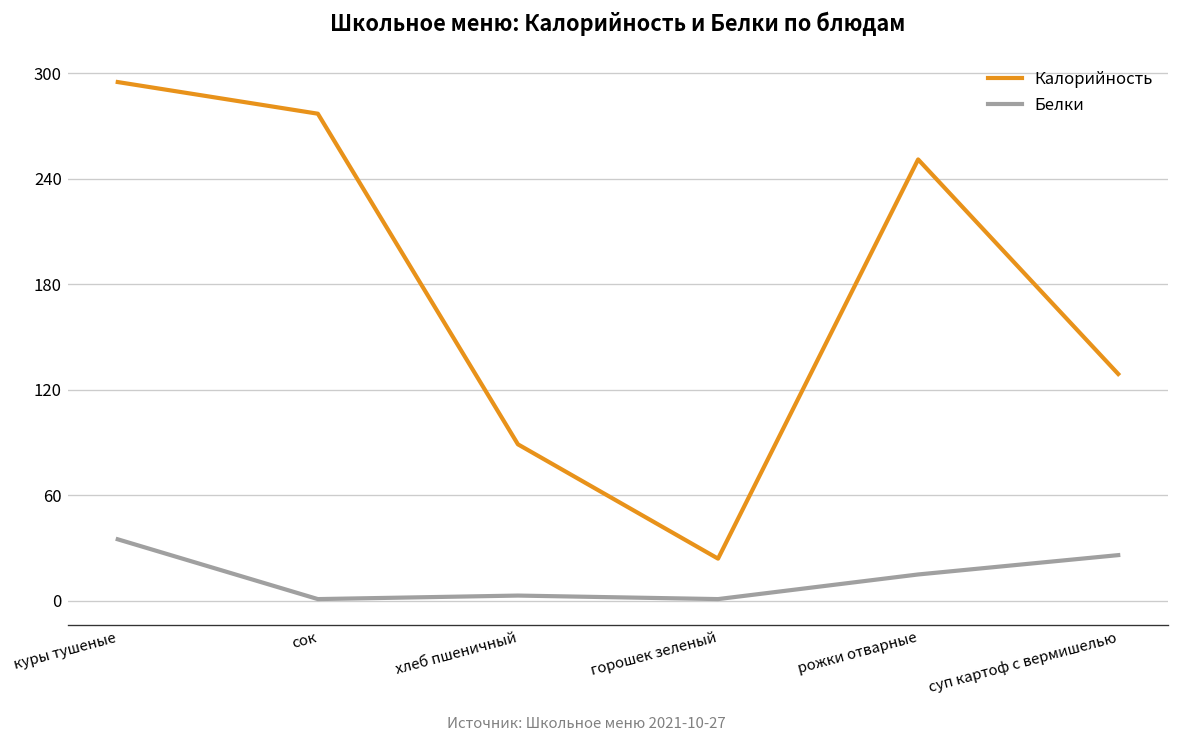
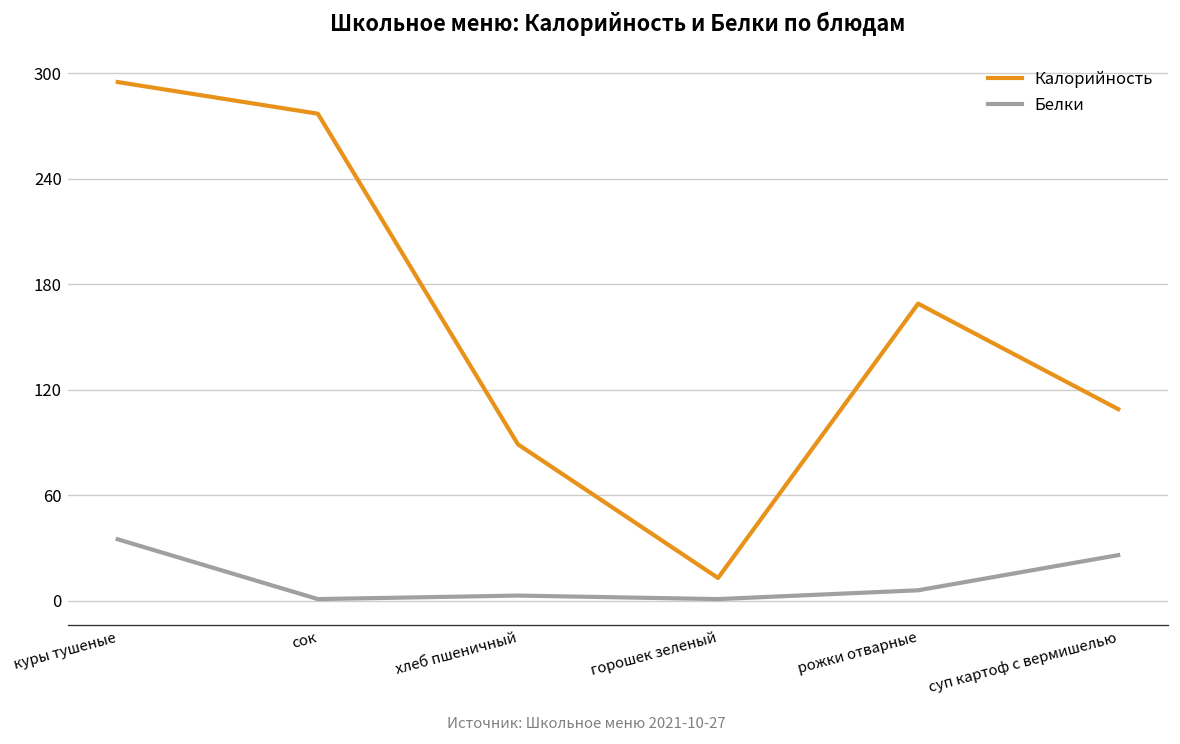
  {
    "Калорийность": {
      "куры тушеные": 295,
      "сок": 277,
      "хлеб пшеничный": 89,
-     "горошек зеленый": 24,
-     "рожки отварные": 251,
-     "суп картоф с вермишелью": 129
+     "горошек зеленый": 13,
+     "рожки отварные": 169,
+     "суп картоф с вермишелью": 109
    },
    "Белки": {
      "куры тушеные": 35,
      "сок": 1,
      "хлеб пшеничный": 3,
      "горошек зеленый": 1,
-     "рожки отварные": 15,
+     "рожки отварные": 6,
      "суп картоф с вермишелью": 26
    }
  }
